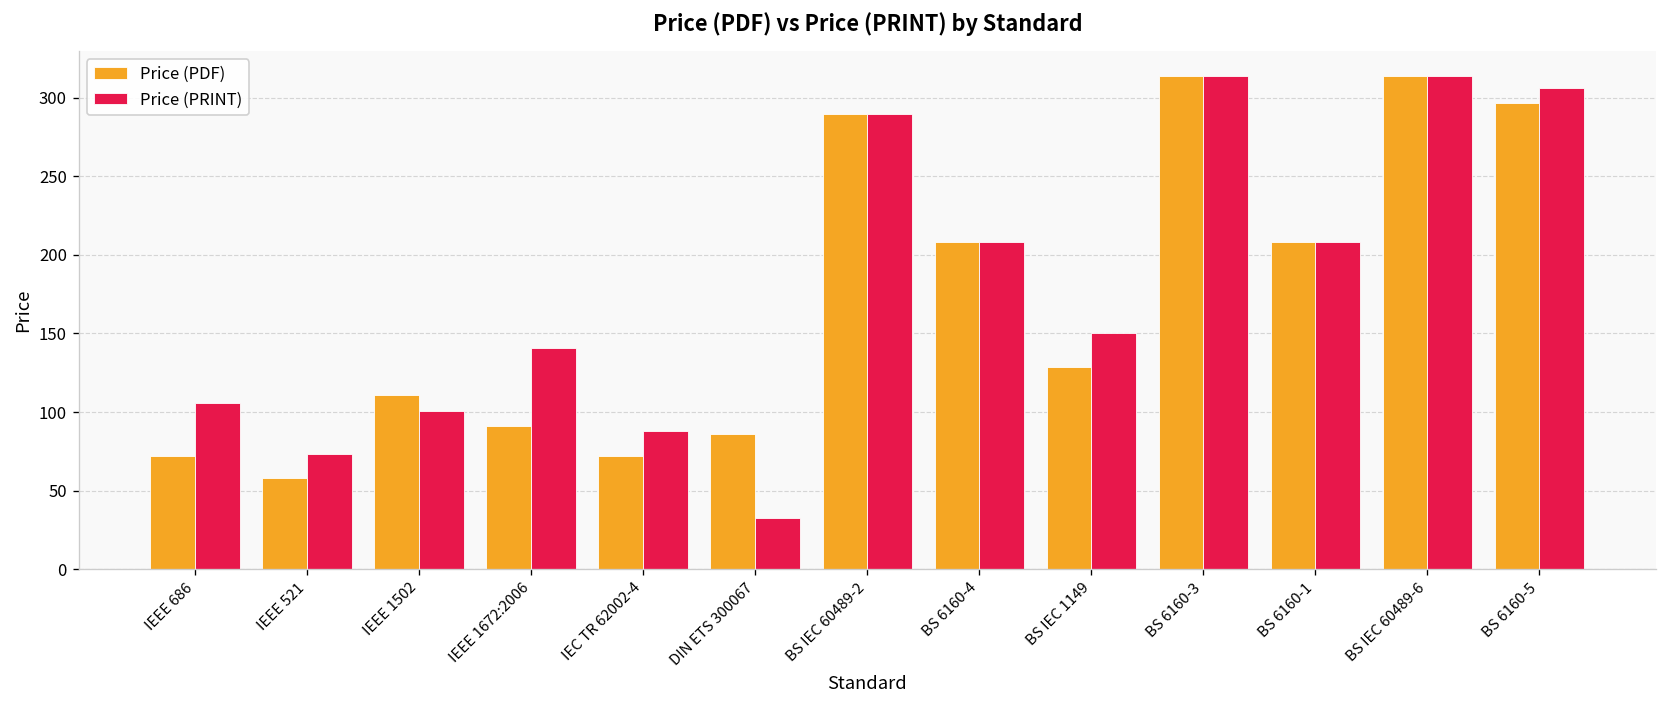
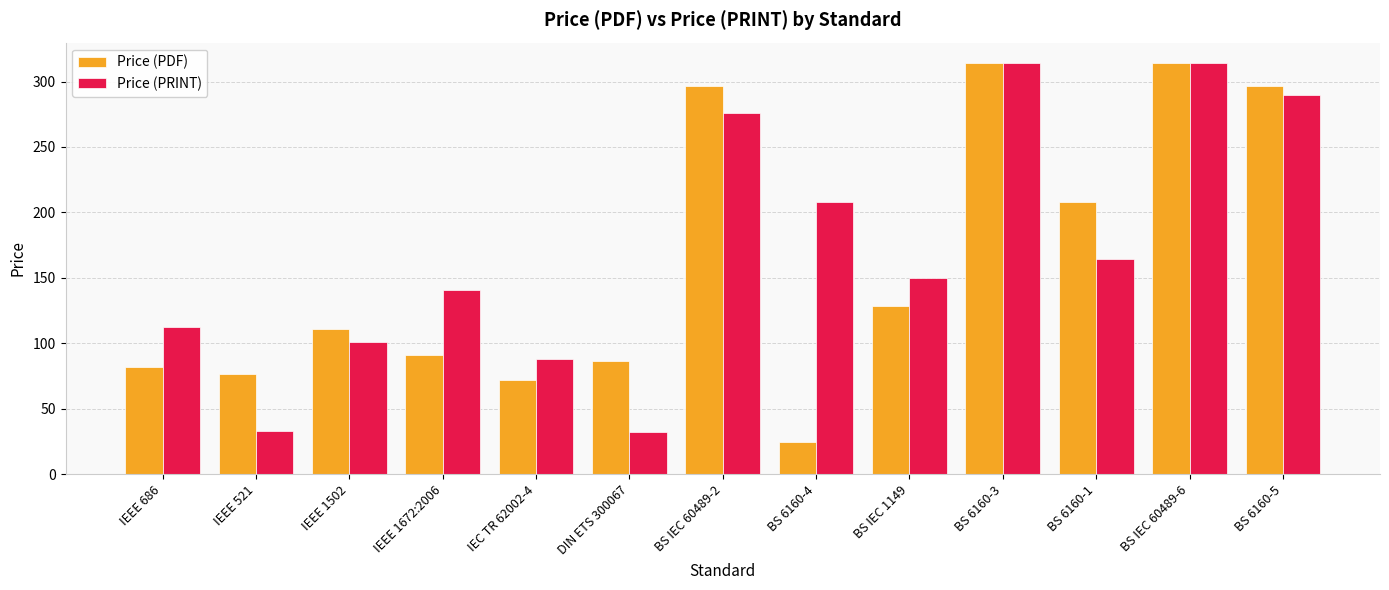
  {
    "Price (PDF)": {
-     "IEEE 686": 72,
-     "IEEE 521": 58,
+     "IEEE 686": 82,
+     "IEEE 521": 77,
      "IEEE 1502": 111,
      "IEEE 1672:2006": 91,
      "IEC TR 62002-4": 72,
      "DIN ETS 300067": 86,
-     "BS IEC 60489-2": 290,
-     "BS 6160-4": 208,
+     "BS IEC 60489-2": 297,
+     "BS 6160-4": 25,
      "BS IEC 1149": 128,
      "BS 6160-3": 314,
      "BS 6160-1": 208,
      "BS IEC 60489-6": 314,
      "BS 6160-5": 296
    },
    "Price (PRINT)": {
-     "IEEE 686": 106,
-     "IEEE 521": 73,
+     "IEEE 686": 112,
+     "IEEE 521": 33,
      "IEEE 1502": 101,
      "IEEE 1672:2006": 141,
      "IEC TR 62002-4": 88,
      "DIN ETS 300067": 32,
-     "BS IEC 60489-2": 290,
+     "BS IEC 60489-2": 276,
      "BS 6160-4": 208,
      "BS IEC 1149": 150,
      "BS 6160-3": 314,
-     "BS 6160-1": 208,
+     "BS 6160-1": 165,
      "BS IEC 60489-6": 314,
-     "BS 6160-5": 307
+     "BS 6160-5": 290
    }
  }
